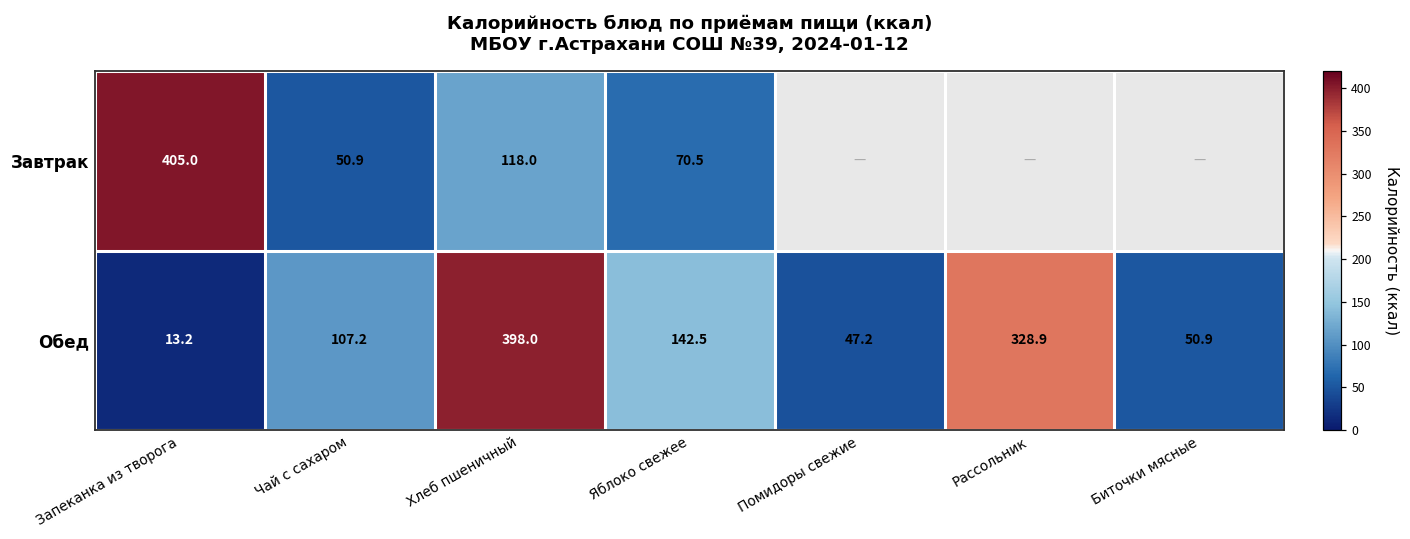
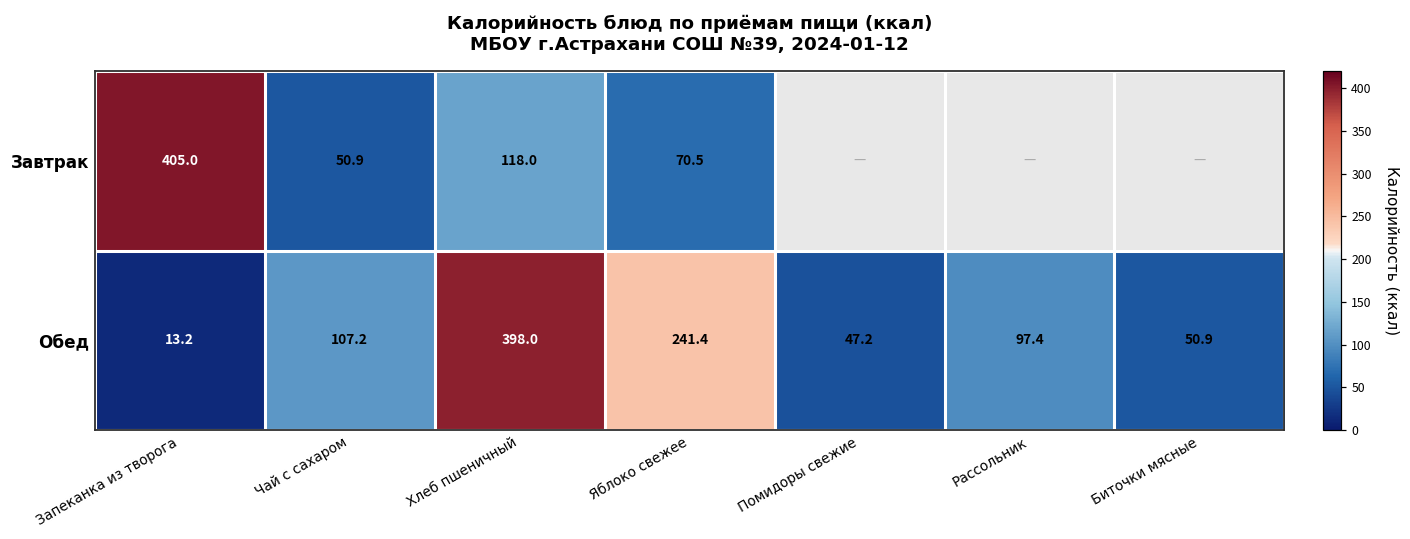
  {
    "Завтрак": {
      "Запеканка из творога": 405.0,
      "Чай с сахаром": 50.9,
      "Хлеб пшеничный": 118.0,
      "Яблоко свежее": 70.5
    },
    "Обед": {
      "Запеканка из творога": 13.2,
      "Чай с сахаром": 107.2,
      "Хлеб пшеничный": 398.0,
-     "Яблоко свежее": 142.5,
+     "Яблоко свежее": 241.4,
      "Помидоры свежие": 47.2,
-     "Рассольник": 328.9,
+     "Рассольник": 97.4,
      "Биточки мясные": 50.9
    }
  }
